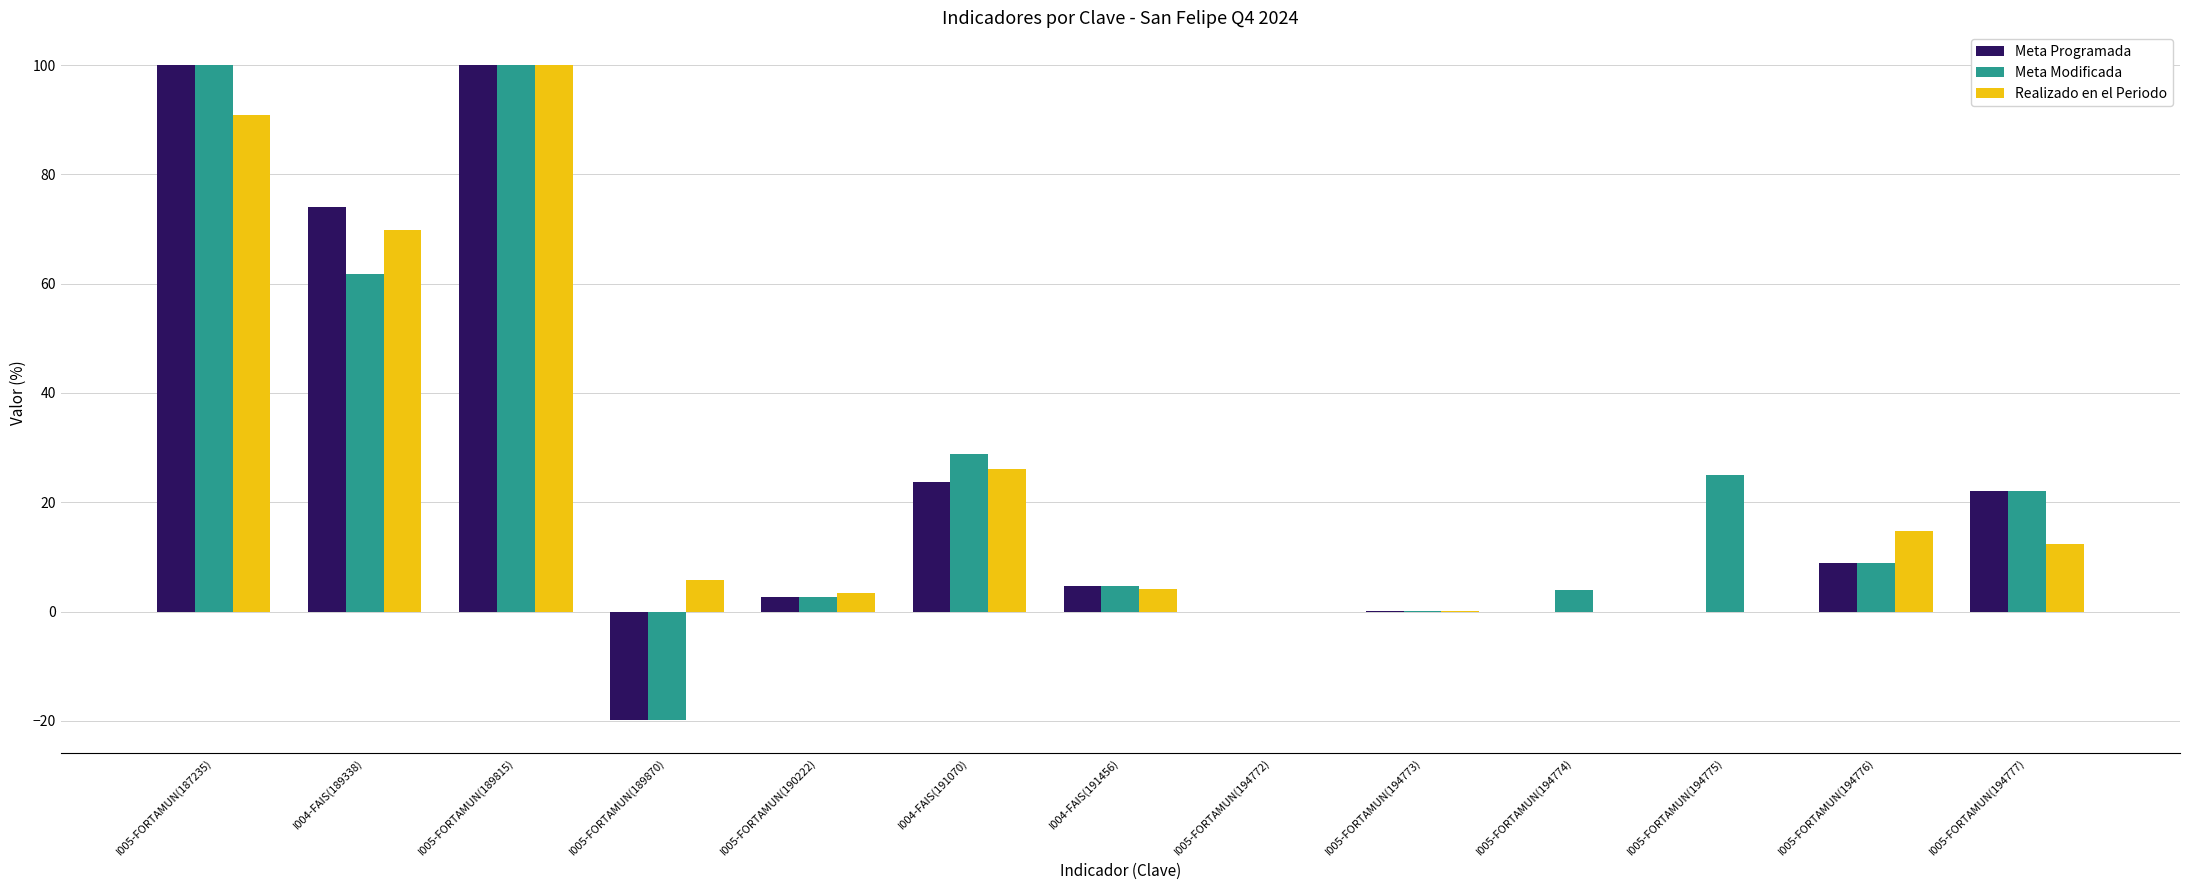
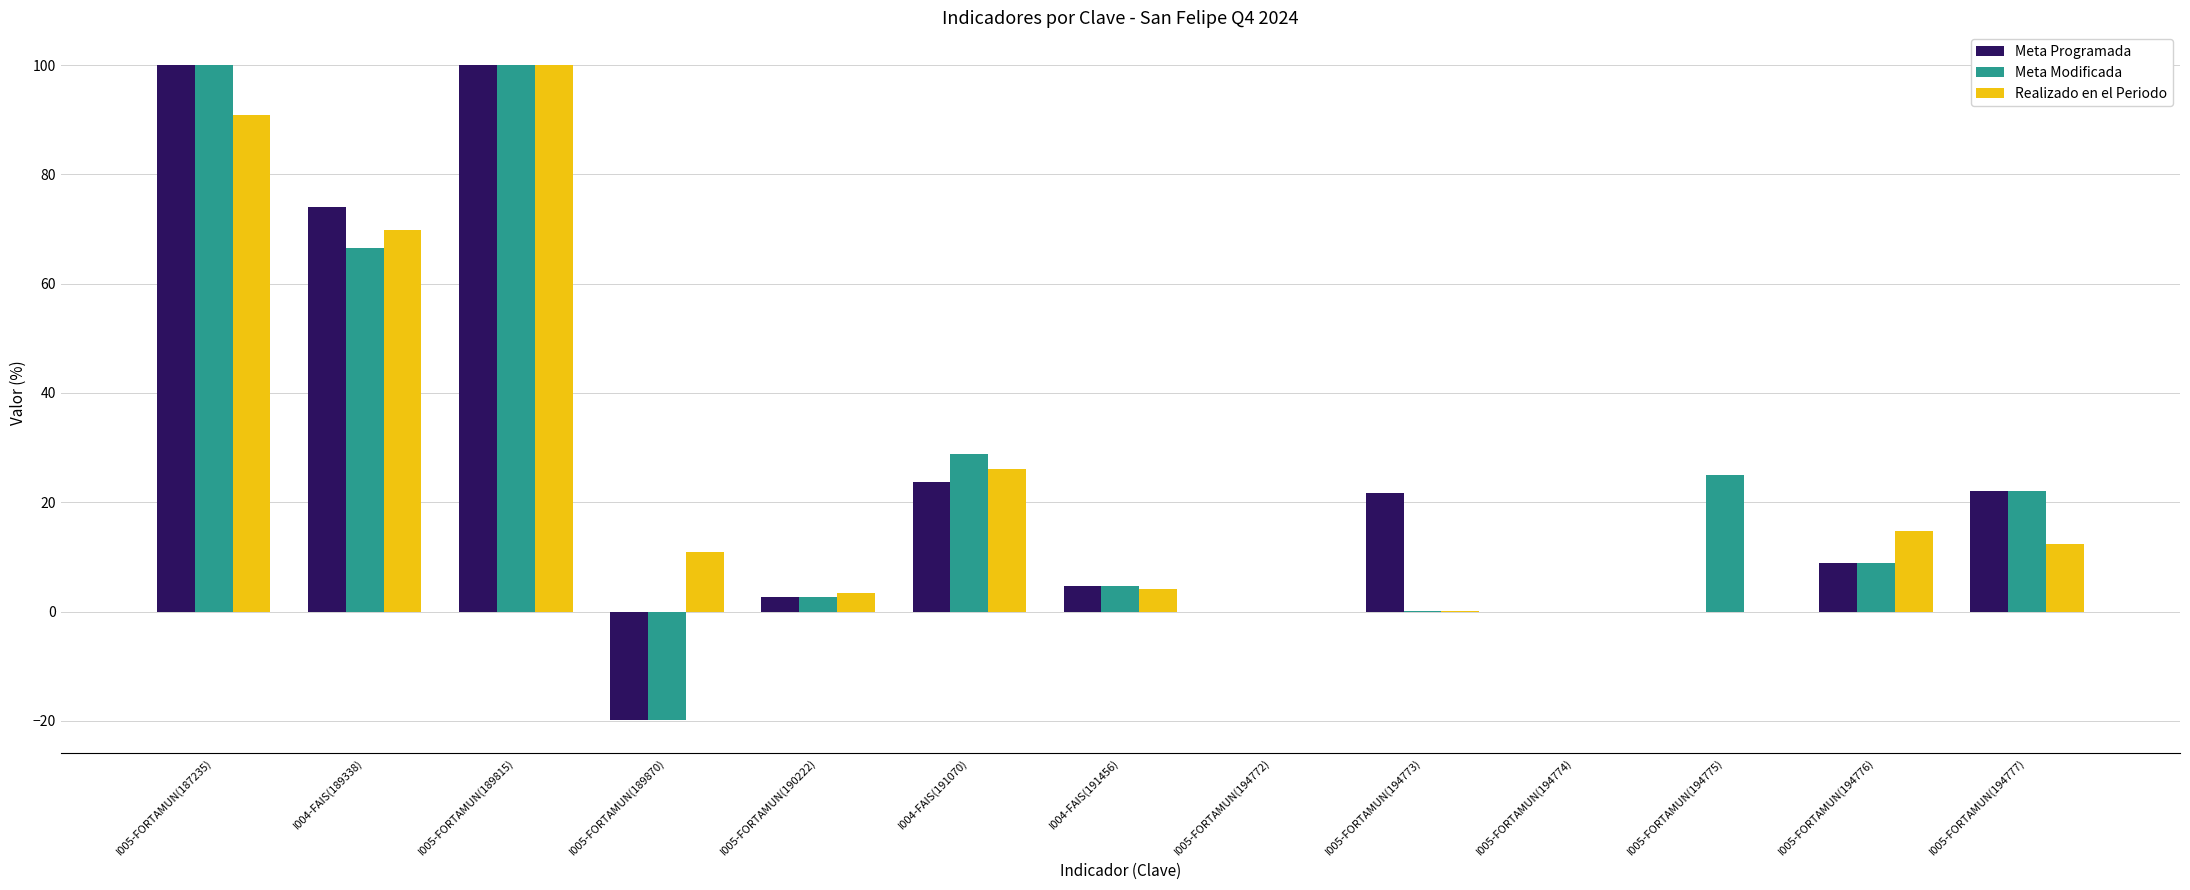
  {
    "Meta Programada": {
      "I005-FORTAMUN(187235)": 100,
      "I004-FAIS(189338)": 74,
      "I005-FORTAMUN(189815)": 100,
      "I005-FORTAMUN(189870)": -20,
      "I005-FORTAMUN(190222)": 3,
      "I004-FAIS(191070)": 24,
      "I004-FAIS(191456)": 5,
      "I005-FORTAMUN(194772)": 0,
-     "I005-FORTAMUN(194773)": 0,
+     "I005-FORTAMUN(194773)": 22,
      "I005-FORTAMUN(194774)": 0,
      "I005-FORTAMUN(194775)": 0,
      "I005-FORTAMUN(194776)": 9,
      "I005-FORTAMUN(194777)": 22
    },
    "Meta Modificada": {
      "I005-FORTAMUN(187235)": 100,
-     "I004-FAIS(189338)": 62,
+     "I004-FAIS(189338)": 67,
      "I005-FORTAMUN(189815)": 100,
      "I005-FORTAMUN(189870)": -20,
      "I005-FORTAMUN(190222)": 3,
      "I004-FAIS(191070)": 29,
      "I004-FAIS(191456)": 5,
      "I005-FORTAMUN(194772)": 0,
-     "I005-FORTAMUN(194774)": 4,
+     "I005-FORTAMUN(194774)": 0,
      "I005-FORTAMUN(194775)": 25,
      "I005-FORTAMUN(194776)": 9,
      "I005-FORTAMUN(194777)": 22
    },
    "Realizado en el Periodo": {
      "I005-FORTAMUN(187235)": 91,
      "I004-FAIS(189338)": 70,
      "I005-FORTAMUN(189815)": 100,
-     "I005-FORTAMUN(189870)": 6,
+     "I005-FORTAMUN(189870)": 11,
      "I005-FORTAMUN(190222)": 3,
      "I004-FAIS(191070)": 26,
      "I004-FAIS(191456)": 4,
      "I005-FORTAMUN(194772)": 0,
      "I005-FORTAMUN(194774)": 0,
      "I005-FORTAMUN(194775)": 0,
      "I005-FORTAMUN(194776)": 15,
      "I005-FORTAMUN(194777)": 12
    }
  }
